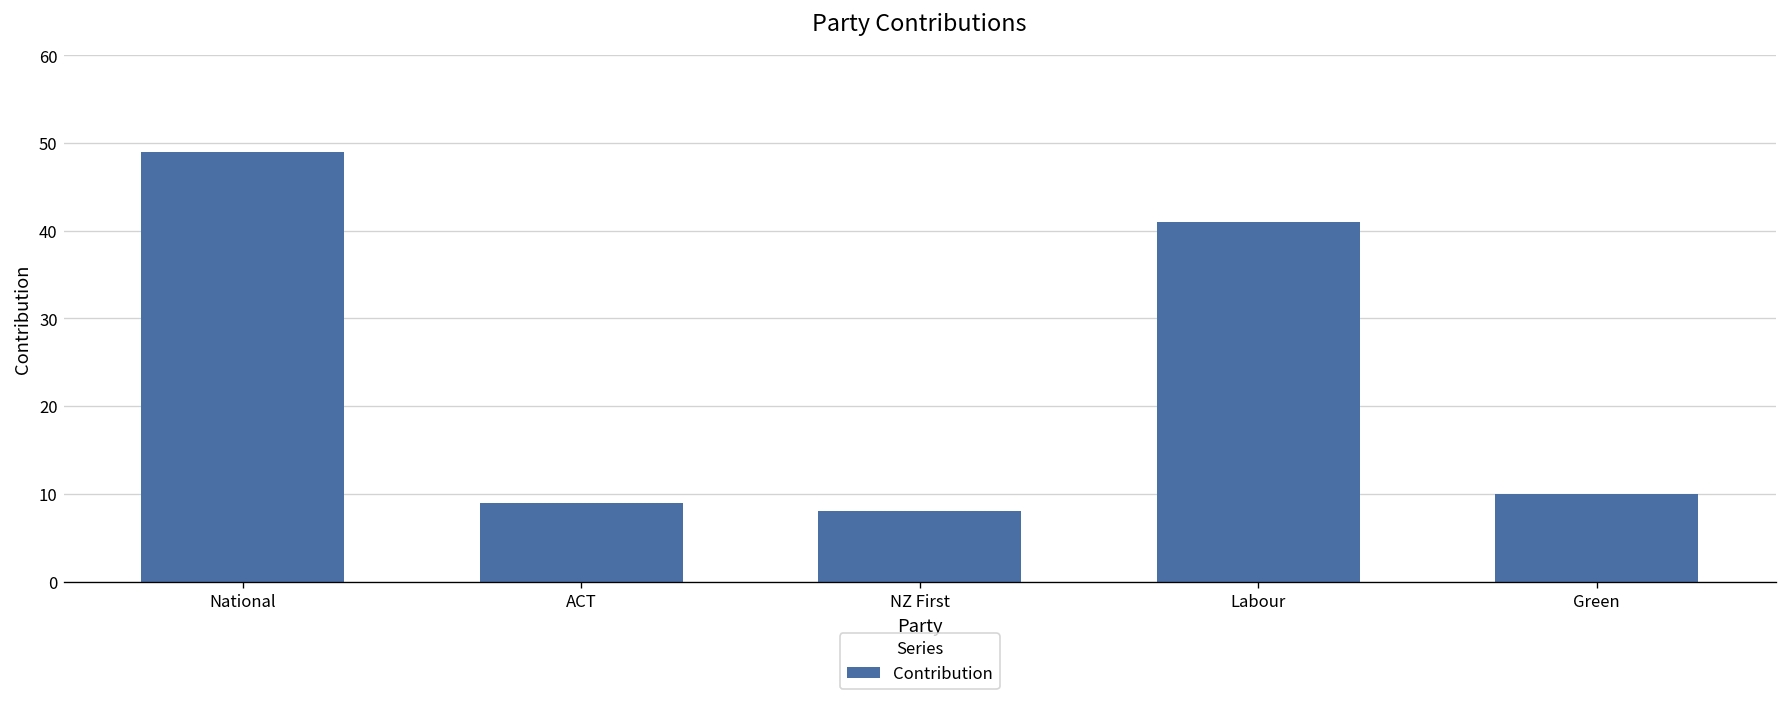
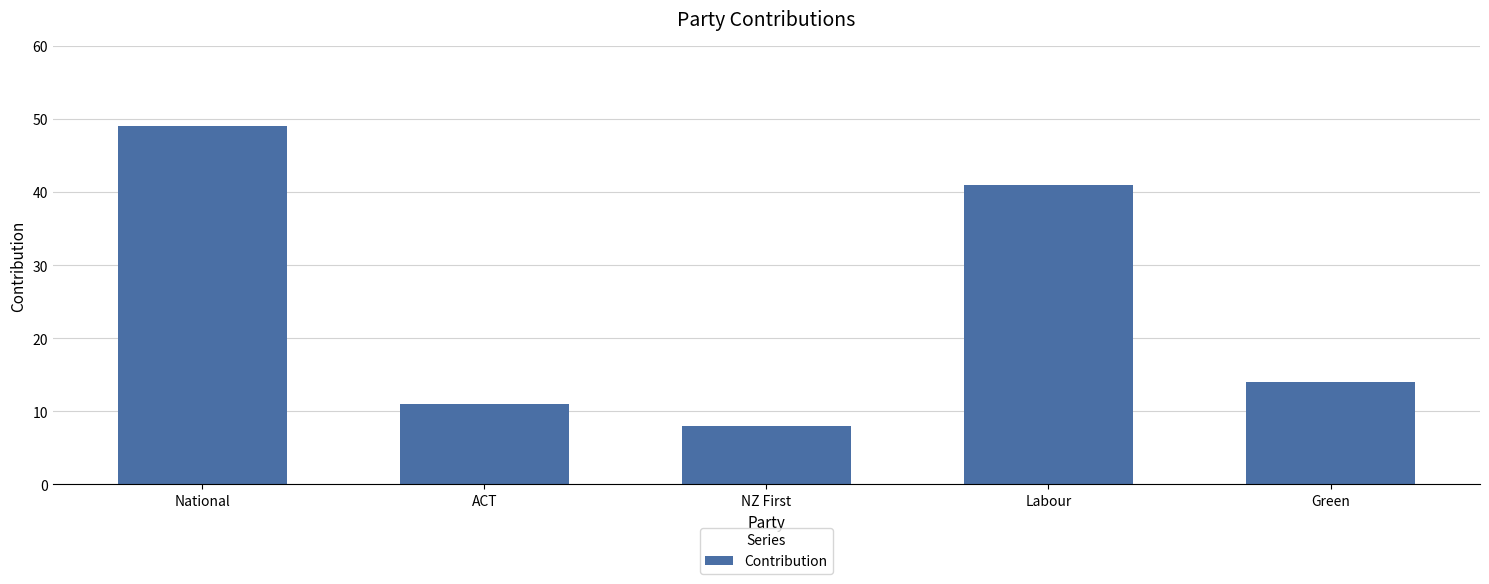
  {
    "National": 49,
-   "ACT": 9,
+   "ACT": 11,
    "NZ First": 8,
    "Labour": 41,
-   "Green": 10
+   "Green": 14
  }
